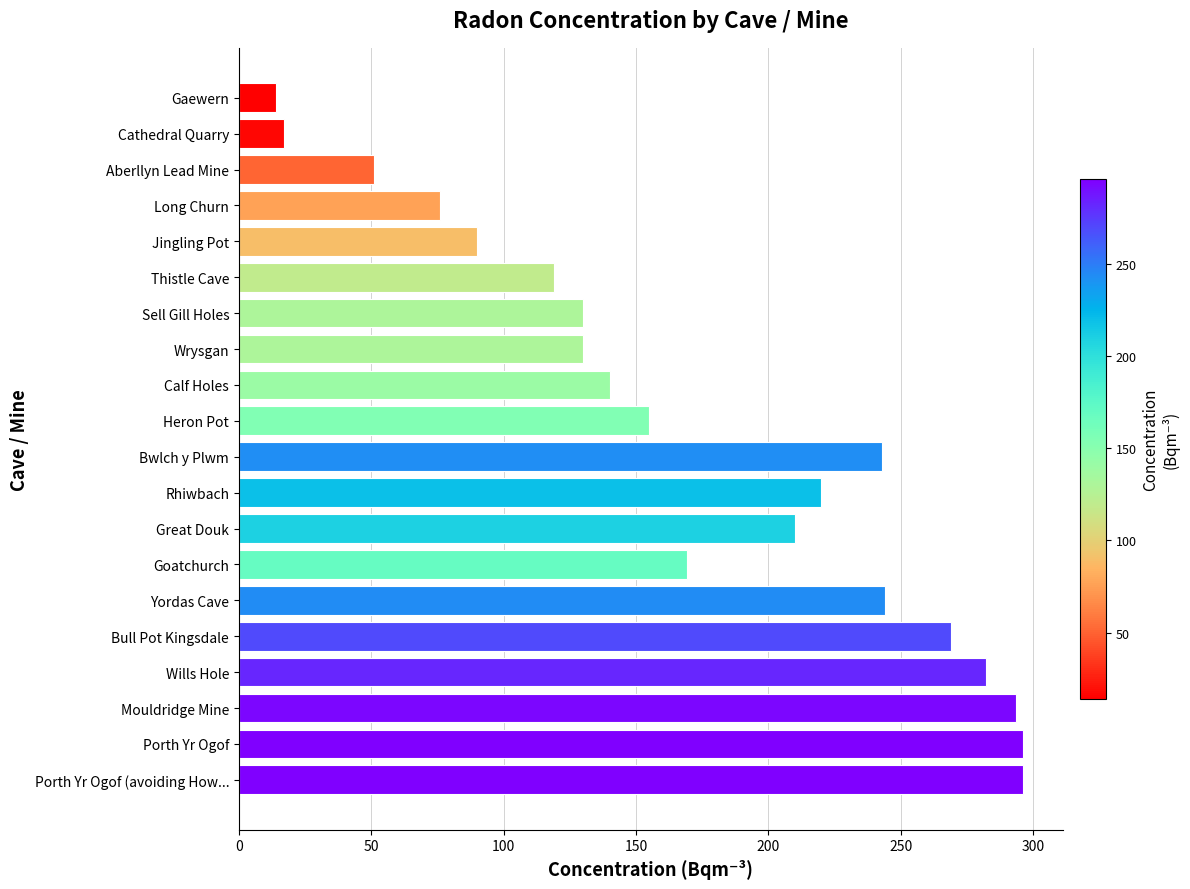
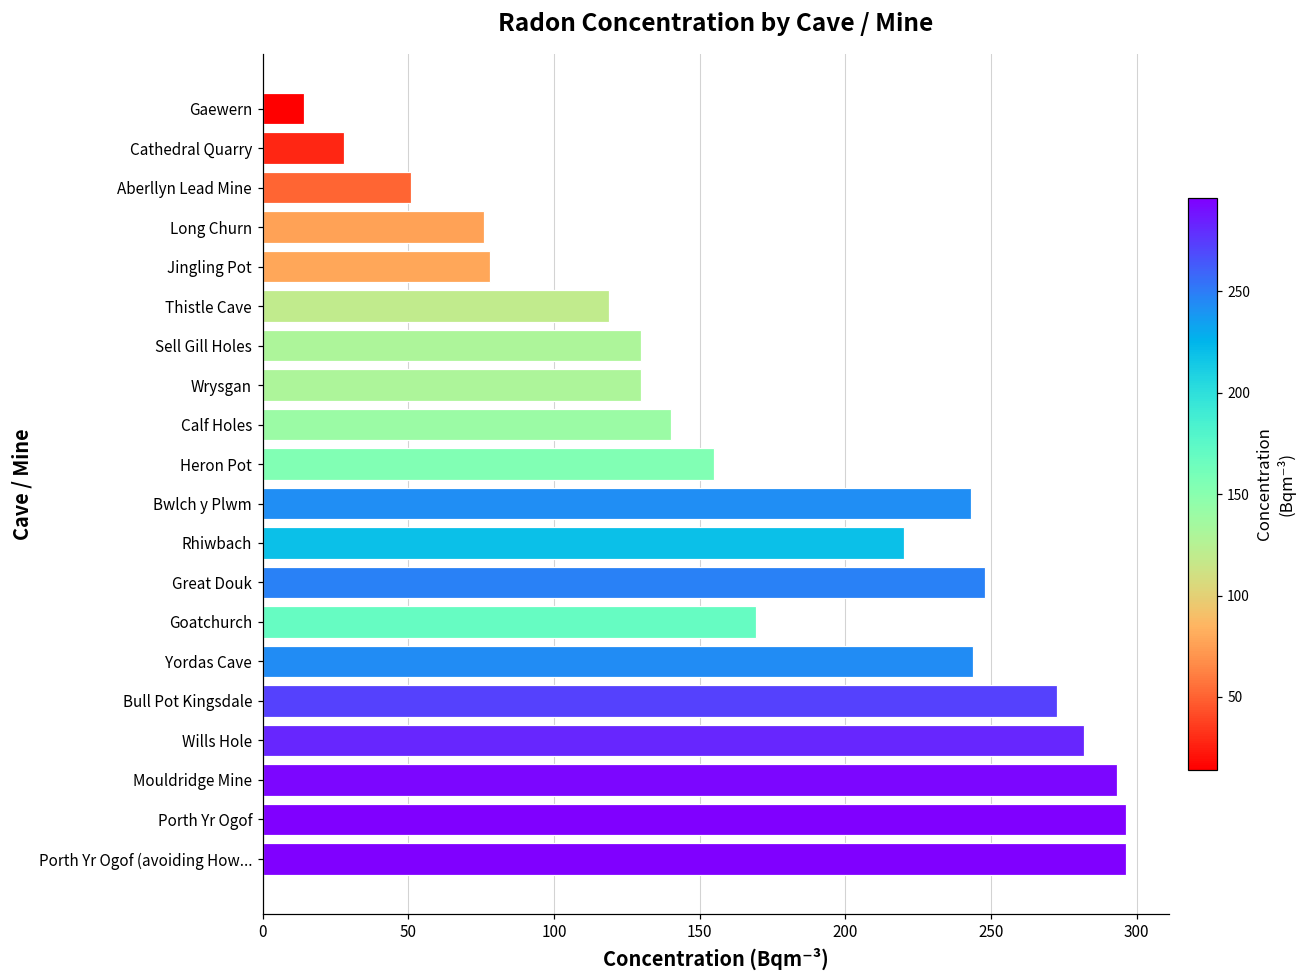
  {
    "Gaewern": 14,
-   "Cathedral Quarry": 17,
+   "Cathedral Quarry": 28,
    "Aberllyn Lead Mine": 51,
    "Long Churn": 76,
-   "Jingling Pot": 90,
+   "Jingling Pot": 78,
    "Thistle Cave": 119,
    "Sell Gill Holes": 130,
    "Wrysgan": 130,
    "Calf Holes": 140,
    "Heron Pot": 155,
    "Bwlch y Plwm": 243,
    "Rhiwbach": 220,
-   "Great Douk": 210,
+   "Great Douk": 248,
    "Goatchurch": 169,
    "Yordas Cave": 244,
-   "Bull Pot Kingsdale": 269,
+   "Bull Pot Kingsdale": 273,
    "Wills Hole": 282,
    "Mouldridge Mine": 293,
    "Porth Yr Ogof": 296,
    "Porth Yr Ogof (avoiding How...": 296
  }
